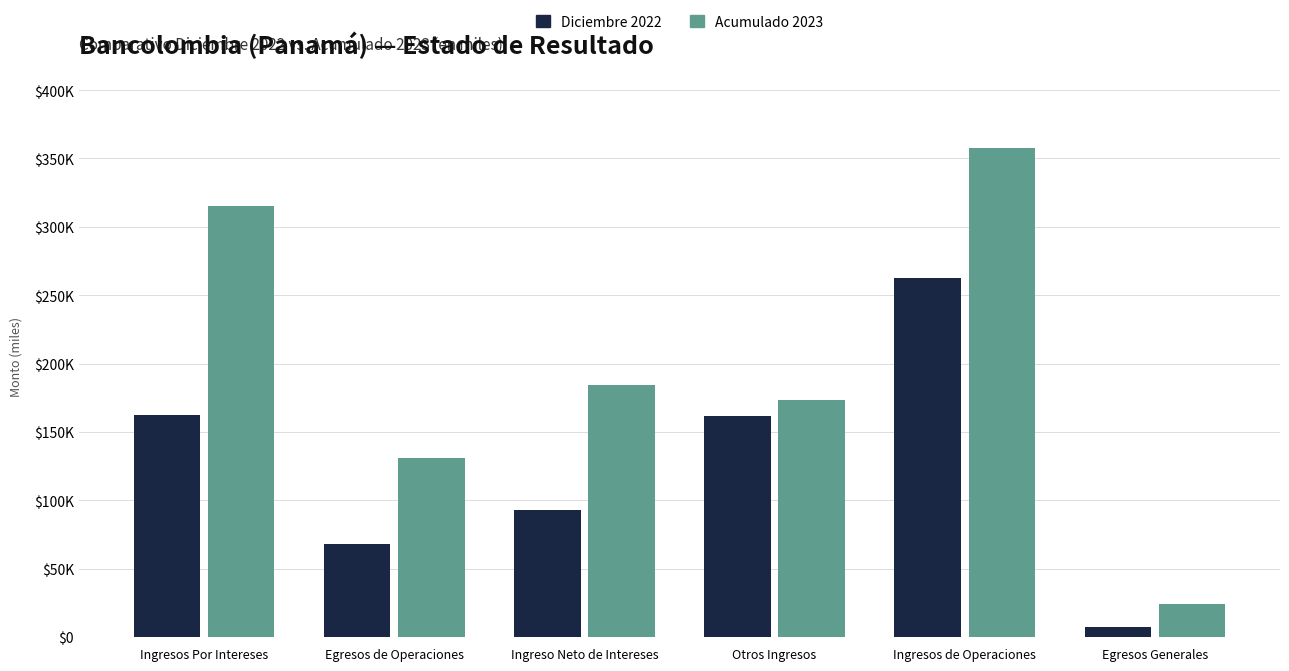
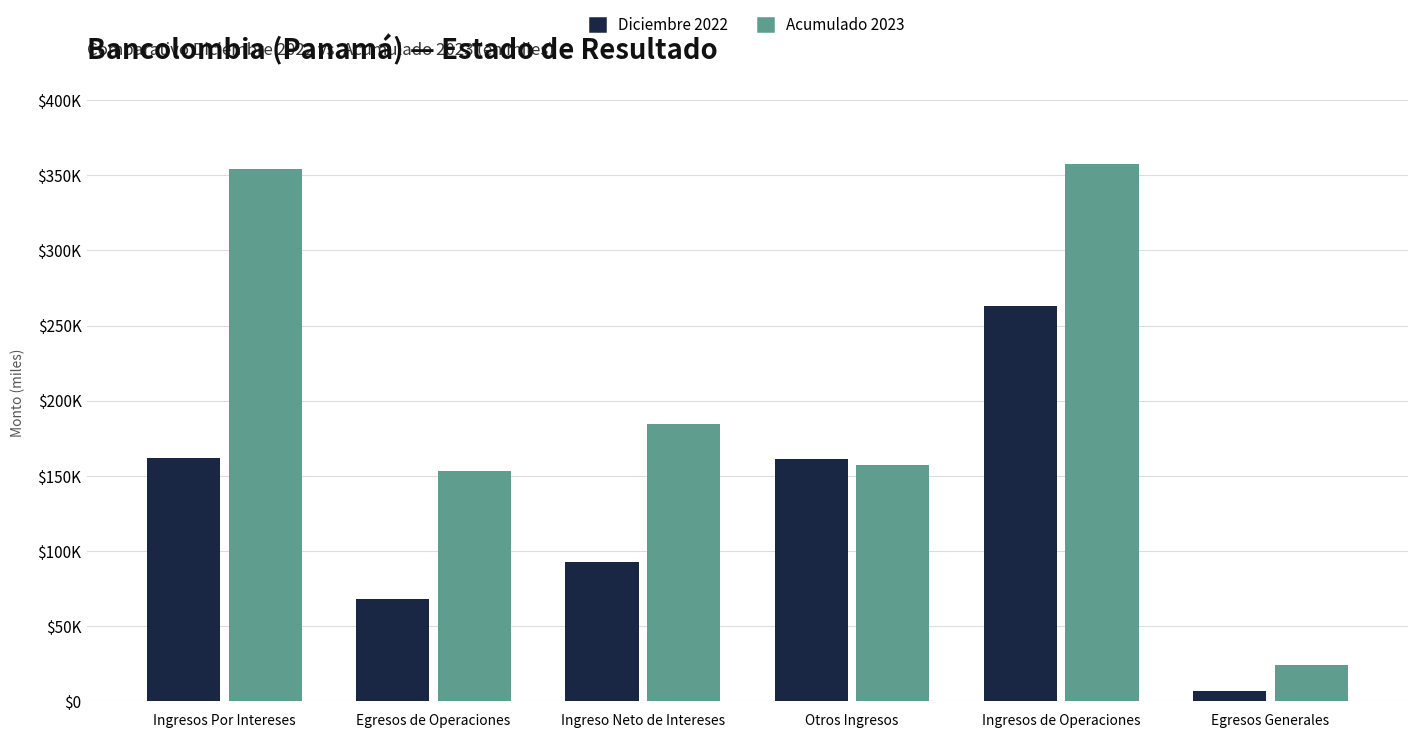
  {
    "Diciembre 2022": {
      "Ingresos Por Intereses": "$162000",
      "Egresos de Operaciones": "$68000",
      "Ingreso Neto de Intereses": "$93000",
      "Otros Ingresos": "$162000",
      "Ingresos de Operaciones": "$263000",
      "Egresos Generales": "$7000"
    },
    "Acumulado 2023": {
-     "Ingresos Por Intereses": "$315000",
-     "Egresos de Operaciones": "$131000",
+     "Ingresos Por Intereses": "$354000",
+     "Egresos de Operaciones": "$153000",
      "Ingreso Neto de Intereses": "$184000",
-     "Otros Ingresos": "$173000",
+     "Otros Ingresos": "$157000",
      "Ingresos de Operaciones": "$357000",
      "Egresos Generales": "$24000"
    }
  }
